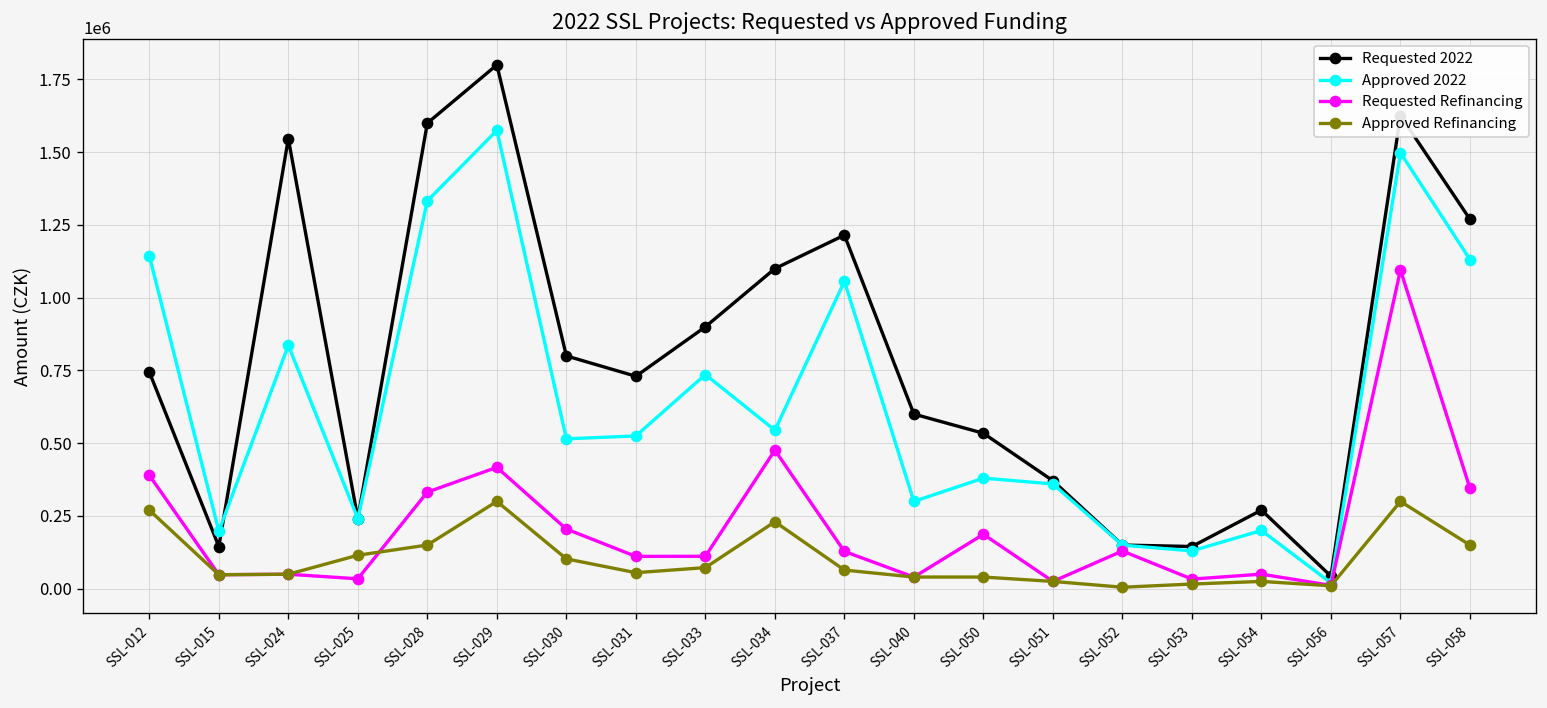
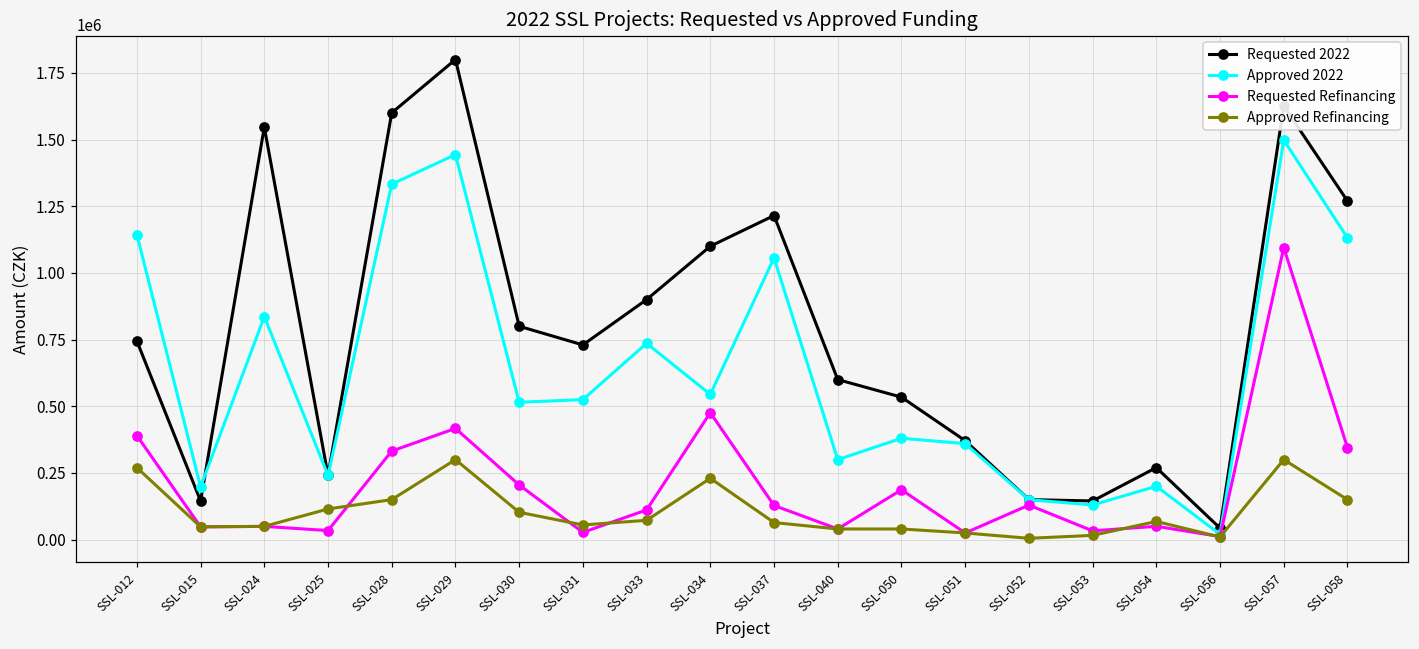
  {
    "Requested 2022": {
      "SSL-012": 740000,
      "SSL-015": 150000,
      "SSL-024": 1550000,
      "SSL-028": 1600000,
      "SSL-029": 1800000,
      "SSL-030": 800000,
      "SSL-031": 730000,
      "SSL-033": 900000,
      "SSL-034": 1100000,
      "SSL-037": 1220000,
      "SSL-040": 600000,
      "SSL-050": 530000,
      "SSL-051": 370000,
      "SSL-053": 150000,
      "SSL-054": 270000,
      "SSL-056": 40000,
      "SSL-058": 1270000
    },
    "Approved 2022": {
      "SSL-012": 1140000,
      "SSL-015": 200000,
      "SSL-024": 840000,
      "SSL-028": 1330000,
-     "SSL-029": 1580000,
+     "SSL-029": 1440000,
      "SSL-030": 520000,
      "SSL-031": 530000,
      "SSL-033": 740000,
      "SSL-034": 540000,
      "SSL-037": 1060000,
      "SSL-040": 300000,
      "SSL-050": 380000,
      "SSL-051": 360000,
      "SSL-053": 130000,
      "SSL-054": 200000,
      "SSL-057": 1500000,
      "SSL-058": 1130000
    },
    "Requested Refinancing": {
      "SSL-012": 390000,
      "SSL-025": 30000,
      "SSL-028": 330000,
      "SSL-029": 420000,
      "SSL-030": 210000,
-     "SSL-031": 110000,
+     "SSL-031": 30000,
      "SSL-033": 110000,
      "SSL-034": 480000,
      "SSL-037": 130000,
      "SSL-050": 190000,
      "SSL-052": 130000,
      "SSL-053": 30000,
      "SSL-054": 50000,
      "SSL-057": 1100000,
      "SSL-058": 350000
    },
    "Approved Refinancing": {
      "SSL-012": 270000,
      "SSL-025": 110000,
      "SSL-028": 150000,
      "SSL-029": 300000,
      "SSL-030": 100000,
      "SSL-031": 60000,
      "SSL-033": 70000,
      "SSL-034": 230000,
      "SSL-037": 60000,
      "SSL-050": 40000,
      "SSL-052": 10000,
      "SSL-053": 20000,
-     "SSL-054": 30000,
+     "SSL-054": 70000,
      "SSL-057": 300000,
      "SSL-058": 150000
    }
  }
